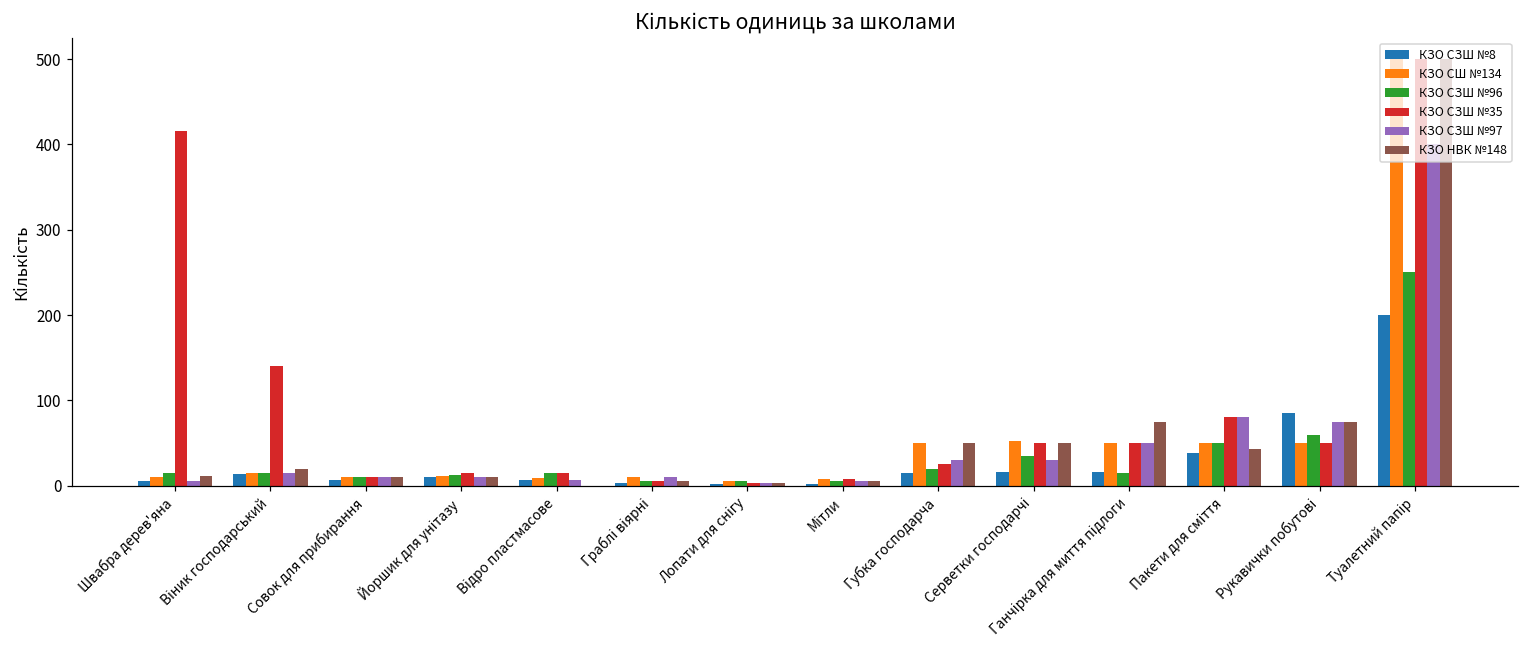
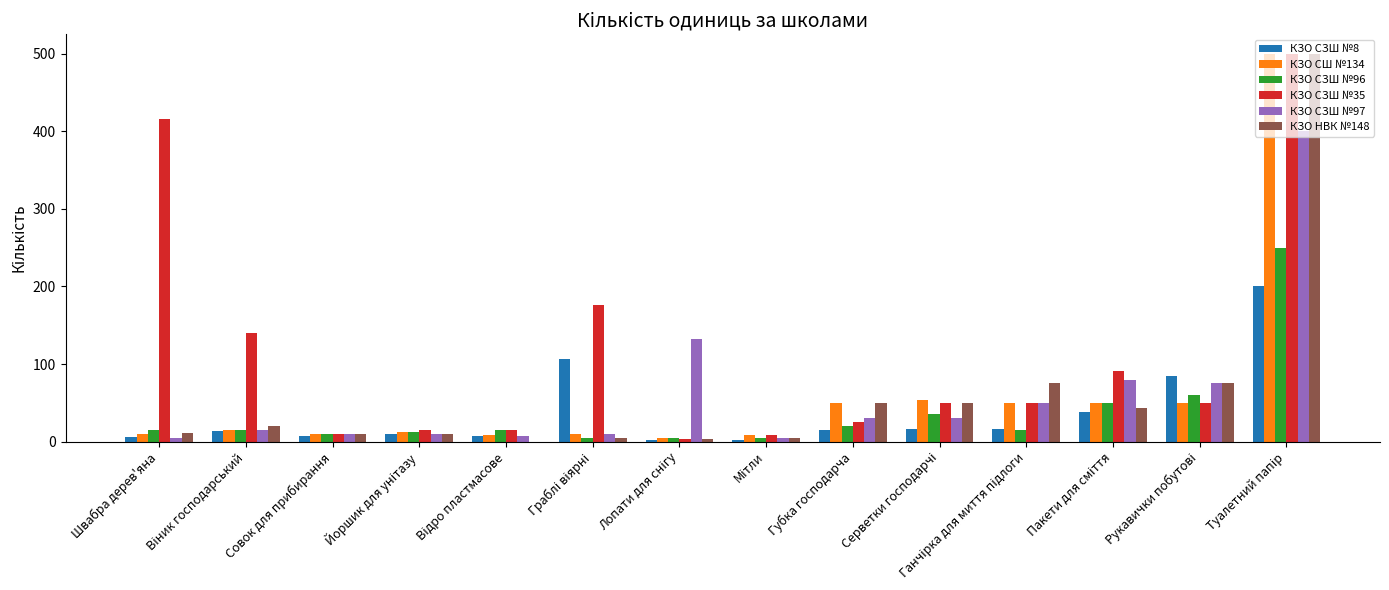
  {
    "КЗО СЗШ №8": {
      "Швабра дерев'яна": 10,
      "Віник господарський": 10,
      "Совок для прибирання": 10,
      "Йоршик для унітазу": 10,
      "Відро пластмасове": 10,
-     "Граблі віярні": 0,
+     "Граблі віярні": 110,
      "Губка господарча": 20,
      "Серветки господарчі": 20,
      "Ганчірка для миття підлоги": 20,
      "Пакети для сміття": 40,
      "Рукавички побутові": 90,
      "Туалетний папір": 200
    },
    "КЗО СШ №134": {
      "Швабра дерев'яна": 10,
      "Віник господарський": 20,
      "Совок для прибирання": 10,
      "Йоршик для унітазу": 10,
      "Відро пластмасове": 10,
      "Граблі віярні": 10,
      "Лопати для снігу": 10,
      "Мітли": 10,
      "Губка господарча": 50,
      "Серветки господарчі": 50,
      "Ганчірка для миття підлоги": 50,
      "Пакети для сміття": 50,
      "Рукавички побутові": 50
    },
    "КЗО СЗШ №96": {
      "Швабра дерев'яна": 20,
      "Віник господарський": 20,
      "Совок для прибирання": 10,
      "Йоршик для унітазу": 10,
      "Відро пластмасове": 20,
      "Граблі віярні": 10,
      "Лопати для снігу": 10,
      "Мітли": 10,
      "Губка господарча": 20,
      "Серветки господарчі": 40,
      "Ганчірка для миття підлоги": 20,
      "Пакети для сміття": 50,
      "Рукавички побутові": 60,
      "Туалетний папір": 250
    },
    "КЗО СЗШ №35": {
      "Швабра дерев'яна": 420,
      "Віник господарський": 140,
      "Совок для прибирання": 10,
      "Йоршик для унітазу": 20,
      "Відро пластмасове": 20,
-     "Граблі віярні": 10,
+     "Граблі віярні": 180,
      "Мітли": 10,
      "Губка господарча": 30,
      "Серветки господарчі": 50,
      "Ганчірка для миття підлоги": 50,
-     "Пакети для сміття": 80,
+     "Пакети для сміття": 90,
      "Рукавички побутові": 50
    },
    "КЗО СЗШ №97": {
      "Швабра дерев'яна": 10,
      "Віник господарський": 20,
      "Совок для прибирання": 10,
      "Йоршик для унітазу": 10,
      "Відро пластмасове": 10,
      "Граблі віярні": 10,
-     "Лопати для снігу": 0,
+     "Лопати для снігу": 130,
      "Мітли": 10,
      "Губка господарча": 30,
      "Серветки господарчі": 30,
      "Ганчірка для миття підлоги": 50,
      "Пакети для сміття": 80,
      "Рукавички побутові": 80
    },
    "КЗО НВК №148": {
      "Швабра дерев'яна": 10,
      "Віник господарський": 20,
      "Совок для прибирання": 10,
      "Йоршик для унітазу": 10,
      "Відро пластмасове": 0,
      "Граблі віярні": 10,
      "Мітли": 10,
      "Губка господарча": 50,
      "Серветки господарчі": 50,
      "Ганчірка для миття підлоги": 80,
      "Пакети для сміття": 40,
      "Рукавички побутові": 80
    }
  }
